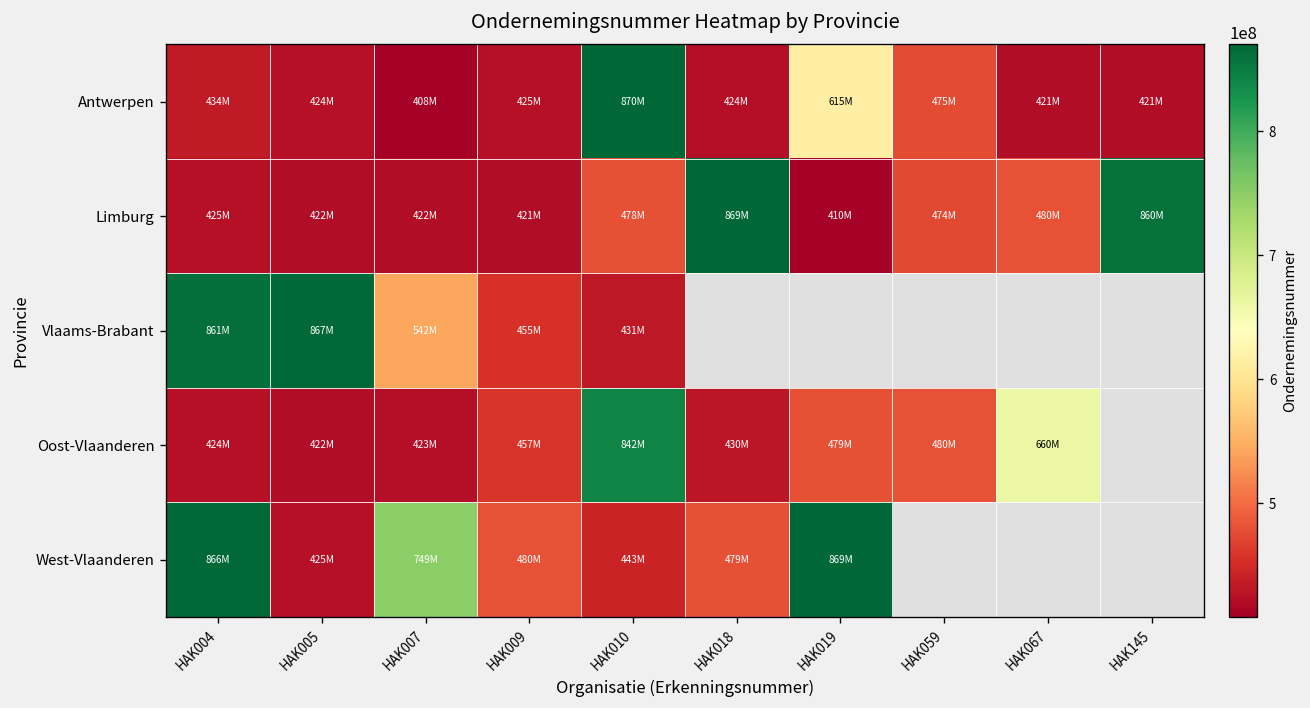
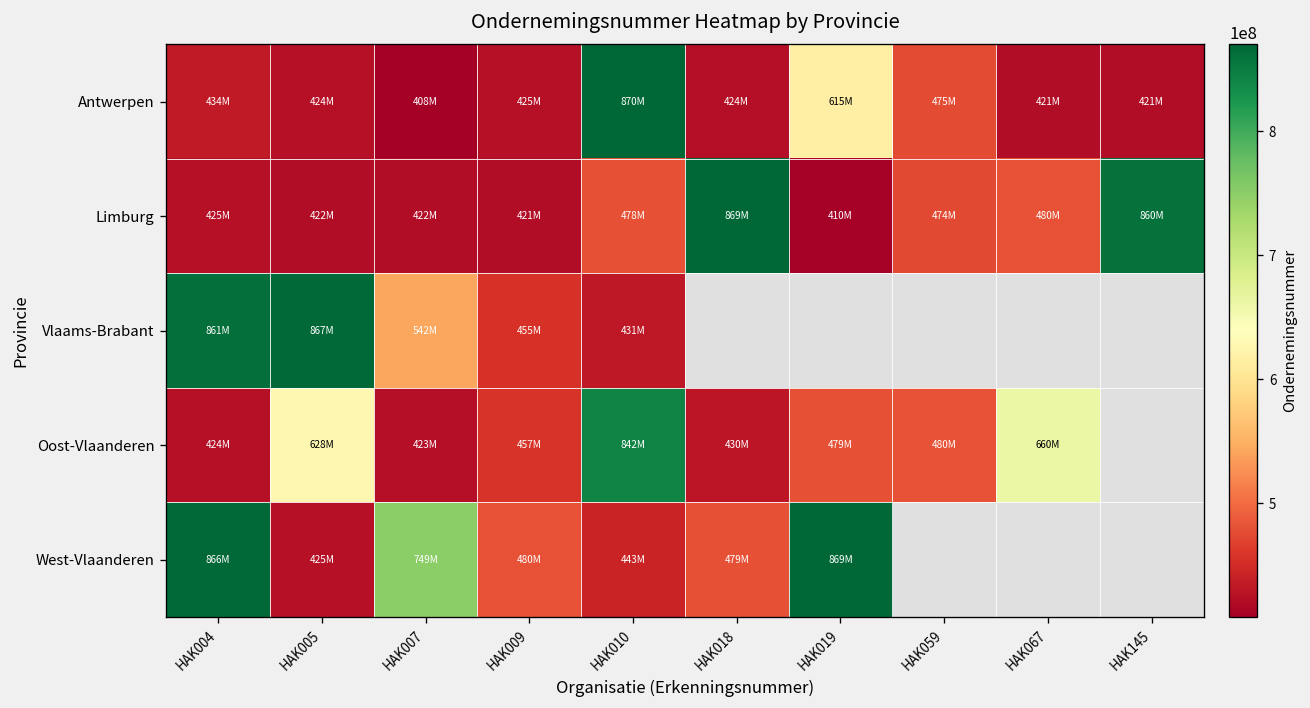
  {
    "Antwerpen": {
      "HAK004": "434M",
      "HAK005": "424M",
      "HAK007": "408M",
      "HAK009": "425M",
      "HAK010": "870M",
      "HAK018": "424M",
      "HAK019": "615M",
      "HAK059": "475M",
      "HAK067": "421M",
      "HAK145": "421M"
    },
    "Limburg": {
      "HAK004": "425M",
      "HAK005": "422M",
      "HAK007": "422M",
      "HAK009": "421M",
      "HAK010": "478M",
      "HAK018": "869M",
      "HAK019": "410M",
      "HAK059": "474M",
      "HAK067": "480M",
      "HAK145": "860M"
    },
    "Vlaams-Brabant": {
      "HAK004": "861M",
      "HAK005": "867M",
      "HAK007": "542M",
      "HAK009": "455M",
      "HAK010": "431M"
    },
    "Oost-Vlaanderen": {
      "HAK004": "424M",
-     "HAK005": "422M",
+     "HAK005": "628M",
      "HAK007": "423M",
      "HAK009": "457M",
      "HAK010": "842M",
      "HAK018": "430M",
      "HAK019": "479M",
      "HAK059": "480M",
      "HAK067": "660M"
    },
    "West-Vlaanderen": {
      "HAK004": "866M",
      "HAK005": "425M",
      "HAK007": "749M",
      "HAK009": "480M",
      "HAK010": "443M",
      "HAK018": "479M",
      "HAK019": "869M"
    }
  }
